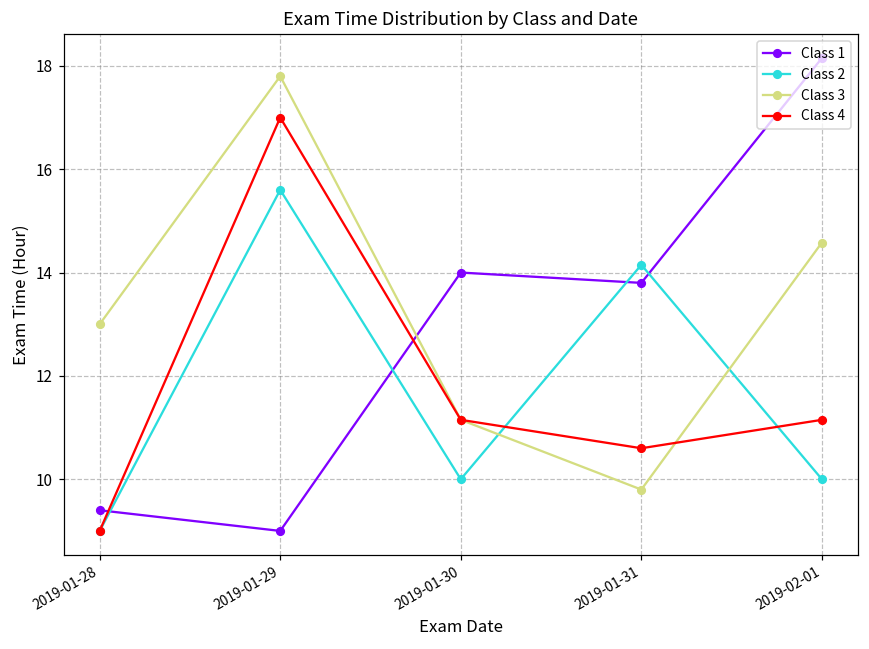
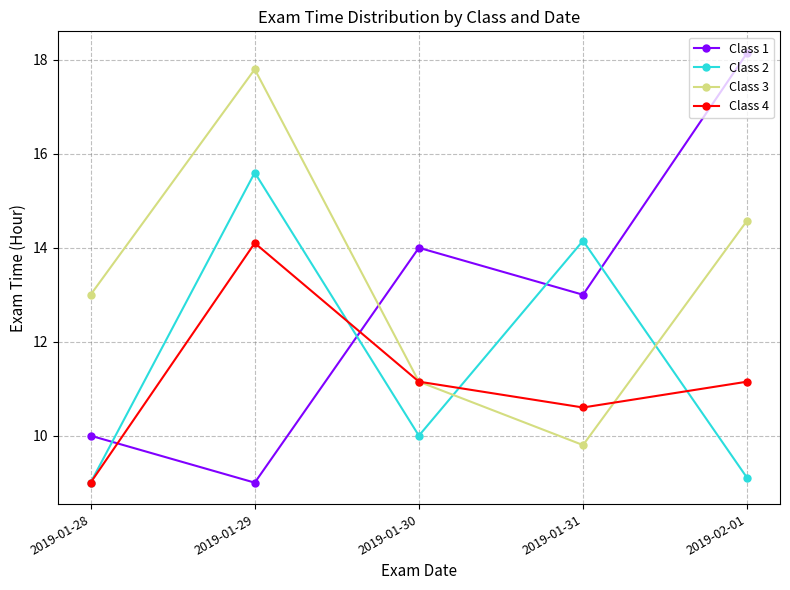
  {
    "Class 1": {
-     "2019-01-28": 9.4,
+     "2019-01-28": 10.0,
      "2019-01-29": 9.0,
      "2019-01-30": 14.0,
-     "2019-01-31": 13.8
+     "2019-01-31": 13.0
    },
    "Class 2": {
      "2019-01-29": 15.6,
      "2019-01-30": 10.0,
      "2019-01-31": 14.2,
-     "2019-02-01": 10.0
+     "2019-02-01": 9.1
    },
    "Class 3": {
      "2019-01-28": 13.0,
      "2019-01-29": 17.8,
      "2019-01-31": 9.8,
      "2019-02-01": 14.6
    },
    "Class 4": {
-     "2019-01-29": 17.0,
+     "2019-01-29": 14.1,
      "2019-01-31": 10.6,
      "2019-02-01": 11.2
    }
  }
